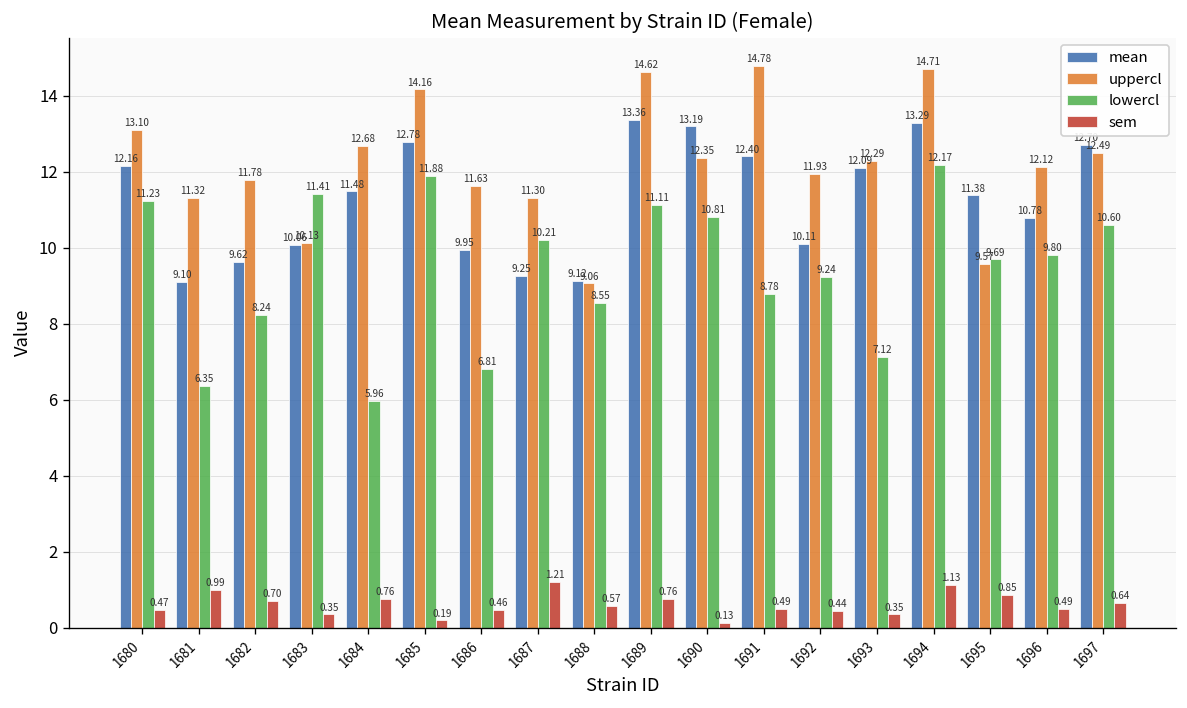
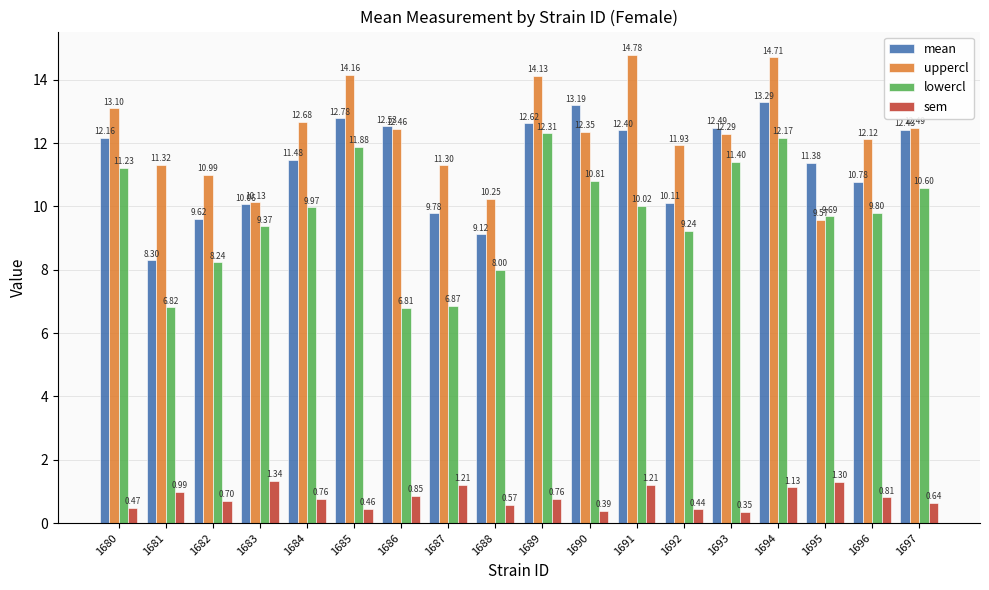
  {
    "mean": {
      "1680": 12.16,
-     "1681": 9.10,
+     "1681": 8.30,
      "1682": 9.62,
      "1684": 11.48,
      "1685": 12.78,
-     "1686": 9.95,
-     "1687": 9.25,
+     "1686": 12.53,
+     "1687": 9.78,
      "1688": 9.12,
-     "1689": 13.36,
+     "1689": 12.62,
      "1690": 13.19,
      "1691": 12.40,
      "1692": 10.11,
-     "1693": 12.09,
+     "1693": 12.49,
      "1694": 13.29,
      "1695": 11.38,
      "1696": 10.78,
-     "1697": 12.7
+     "1697": 12.4
    },
    "uppercl": {
      "1680": 13.10,
      "1681": 11.32,
-     "1682": 11.78,
+     "1682": 10.99,
      "1684": 12.68,
      "1685": 14.16,
-     "1686": 11.63,
+     "1686": 12.46,
      "1687": 11.30,
-     "1688": 9.06,
-     "1689": 14.62,
+     "1688": 10.25,
+     "1689": 14.13,
      "1690": 12.35,
      "1691": 14.78,
      "1692": 11.93,
      "1694": 14.71,
      "1696": 12.12
    },
    "lowercl": {
      "1680": 11.23,
-     "1681": 6.35,
+     "1681": 6.82,
      "1682": 8.24,
-     "1683": 11.41,
-     "1684": 5.96,
+     "1683": 9.37,
+     "1684": 9.97,
      "1685": 11.88,
      "1686": 6.81,
-     "1687": 10.21,
-     "1688": 8.55,
-     "1689": 11.11,
+     "1687": 6.87,
+     "1688": 8.00,
+     "1689": 12.31,
      "1690": 10.81,
-     "1691": 8.78,
+     "1691": 10.02,
      "1692": 9.24,
-     "1693": 7.12,
+     "1693": 11.40,
      "1694": 12.17,
      "1696": 9.80,
      "1697": 10.60
    },
    "sem": {
      "1680": 0.47,
      "1681": 0.99,
      "1682": 0.70,
-     "1683": 0.35,
+     "1683": 1.34,
      "1684": 0.76,
-     "1685": 0.19,
-     "1686": 0.46,
+     "1685": 0.46,
+     "1686": 0.85,
      "1687": 1.21,
      "1688": 0.57,
      "1689": 0.76,
-     "1690": 0.13,
-     "1691": 0.49,
+     "1690": 0.39,
+     "1691": 1.21,
      "1692": 0.44,
      "1693": 0.35,
      "1694": 1.13,
-     "1695": 0.85,
-     "1696": 0.49,
+     "1695": 1.30,
+     "1696": 0.81,
      "1697": 0.64
    }
  }
